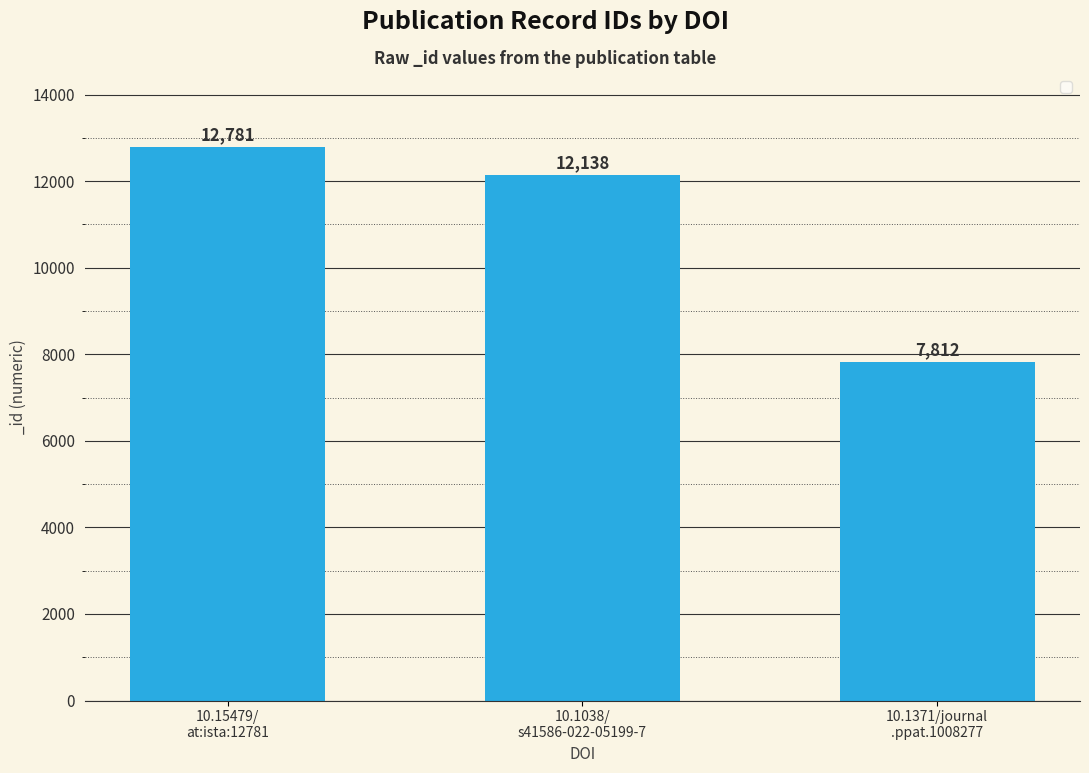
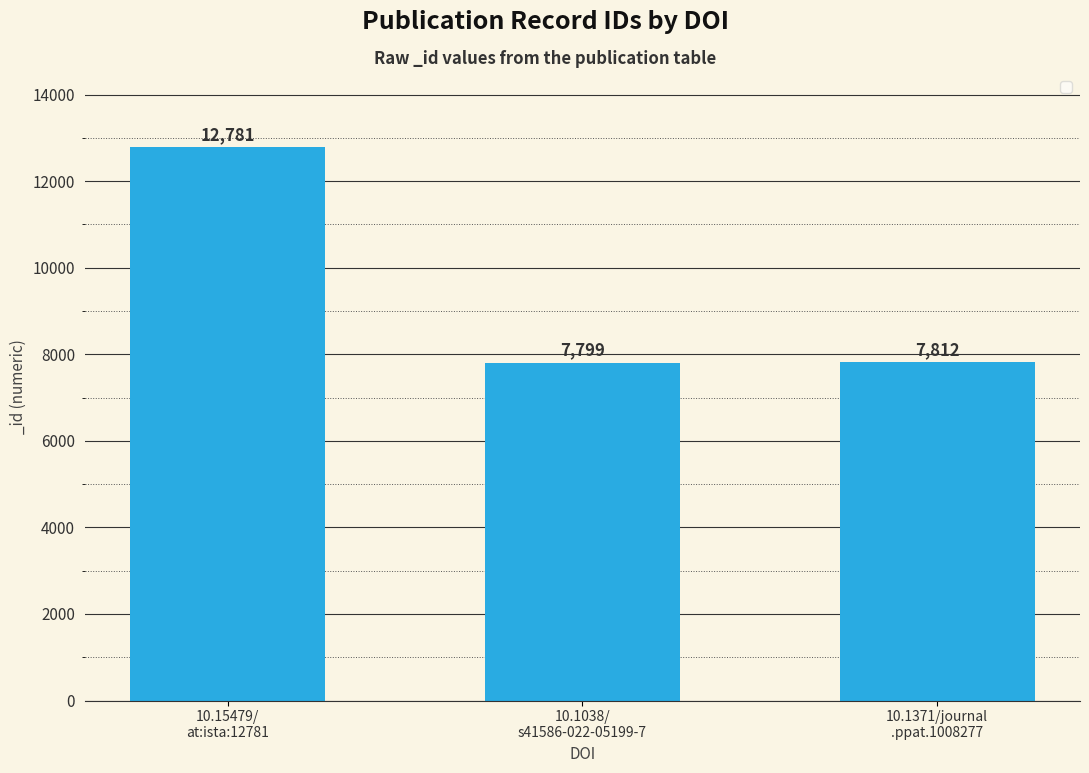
  {
    "10.15479/ at:ista:12781": "12,781",
-   "10.1038/ s41586-022-05199-7": "12,138",
+   "10.1038/ s41586-022-05199-7": "7,799",
    "10.1371/journal .ppat.1008277": "7,812"
  }
